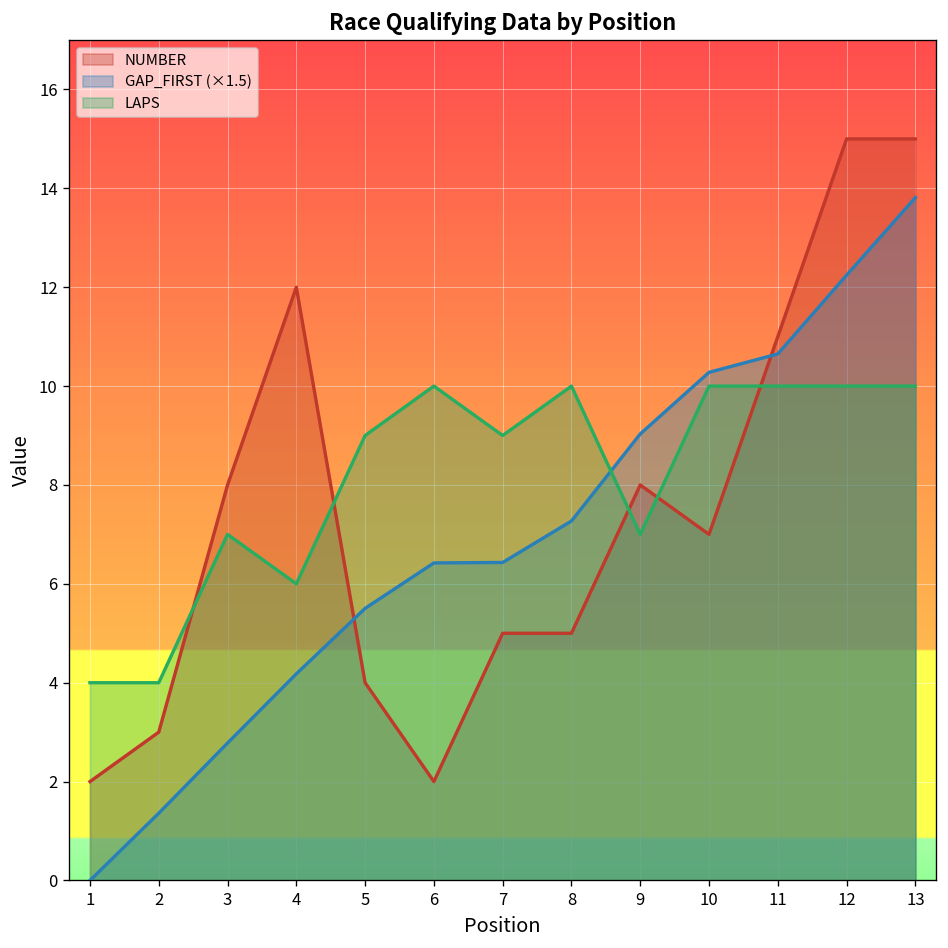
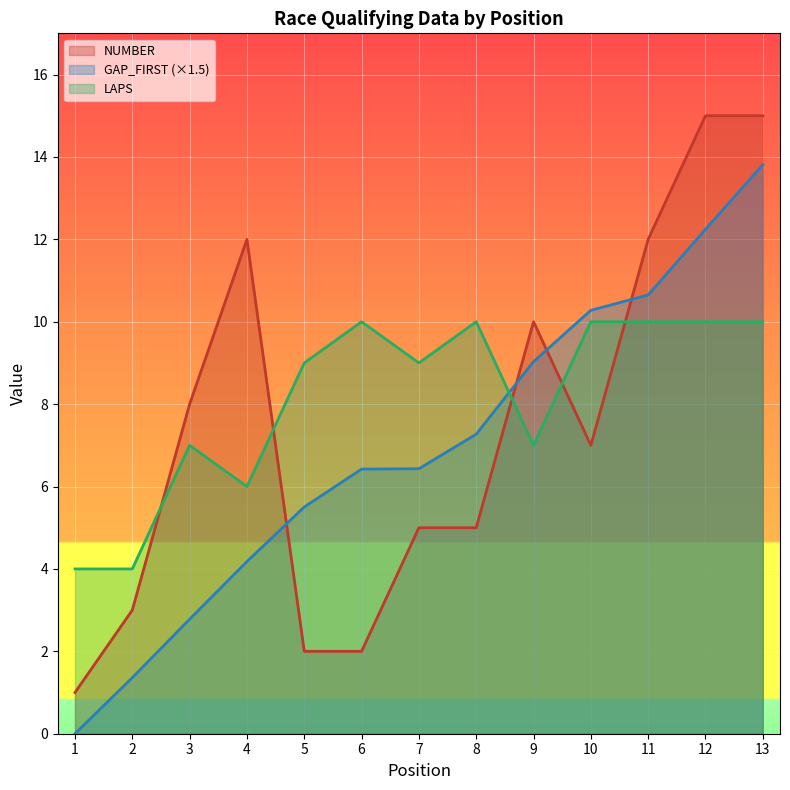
  {
    "NUMBER": {
-     "1": 2,
+     "1": 1,
      "2": 3,
      "3": 8,
      "4": 12,
-     "5": 4,
+     "5": 2,
      "6": 2,
      "7": 5,
      "8": 5,
-     "9": 8,
+     "9": 10,
      "10": 7,
-     "11": 11,
+     "11": 12,
      "12": 15,
      "13": 15
    }
  }
